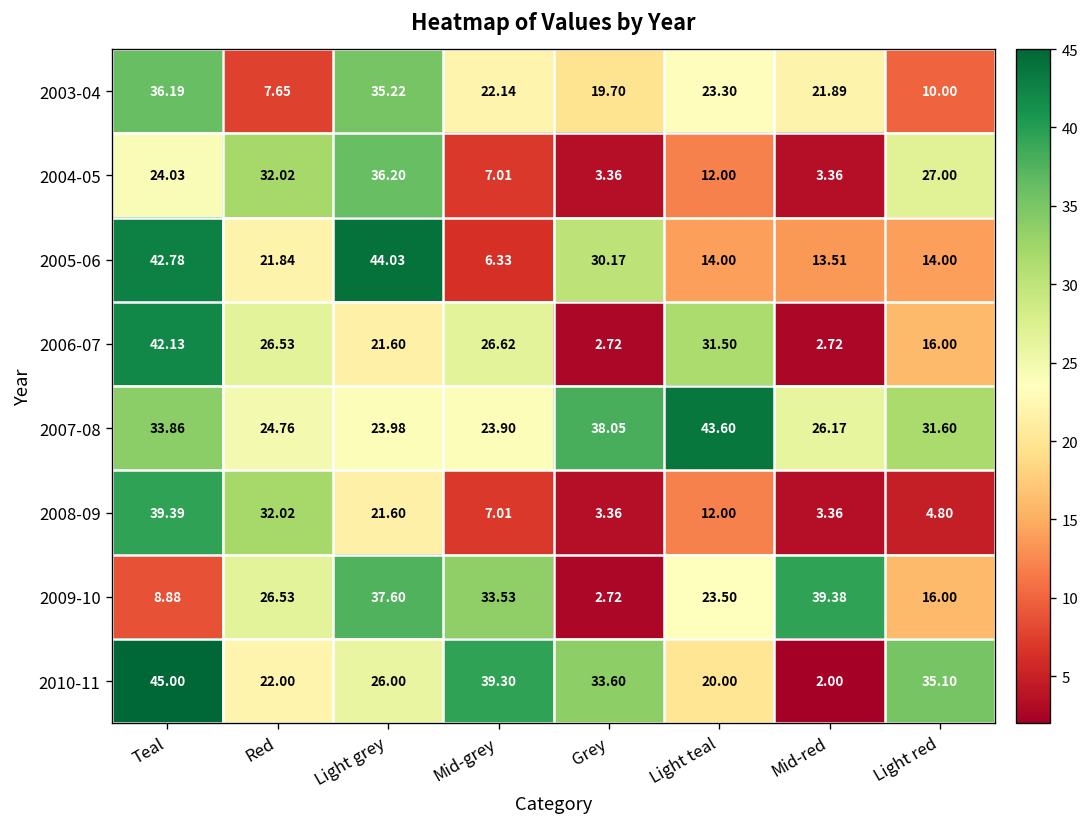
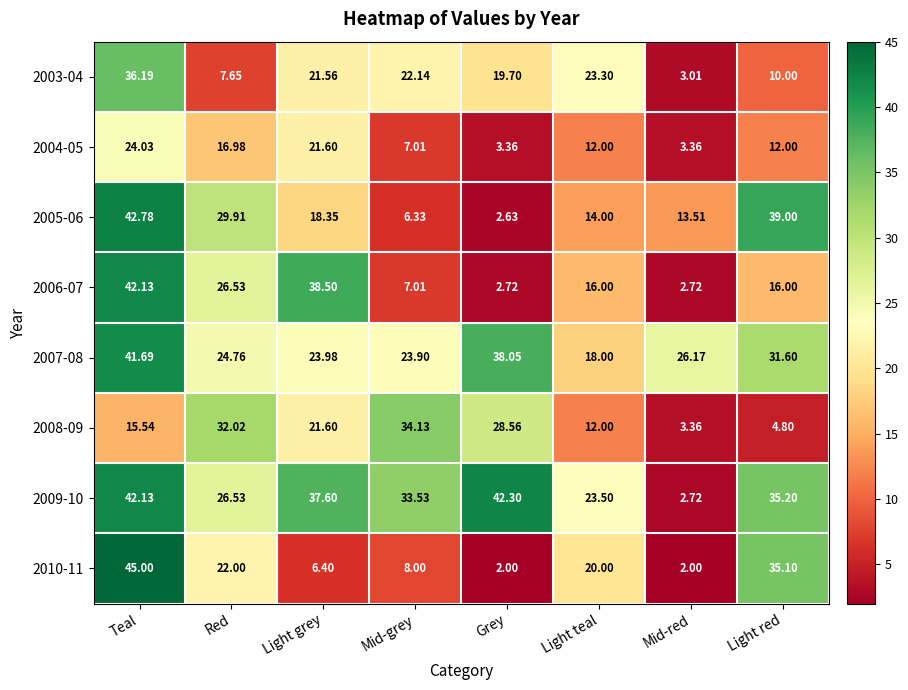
  {
    "2003-04": {
      "Teal": 36.19,
      "Red": 7.65,
-     "Light grey": 35.22,
+     "Light grey": 21.56,
      "Mid-grey": 22.14,
      "Grey": 19.70,
      "Light teal": 23.30,
-     "Mid-red": 21.89,
+     "Mid-red": 3.01,
      "Light red": 10.00
    },
    "2004-05": {
      "Teal": 24.03,
-     "Red": 32.02,
-     "Light grey": 36.20,
+     "Red": 16.98,
+     "Light grey": 21.60,
      "Mid-grey": 7.01,
      "Grey": 3.36,
      "Light teal": 12.00,
      "Mid-red": 3.36,
-     "Light red": 27.00
+     "Light red": 12.00
    },
    "2005-06": {
      "Teal": 42.78,
-     "Red": 21.84,
-     "Light grey": 44.03,
+     "Red": 29.91,
+     "Light grey": 18.35,
      "Mid-grey": 6.33,
-     "Grey": 30.17,
+     "Grey": 2.63,
      "Light teal": 14.00,
      "Mid-red": 13.51,
-     "Light red": 14.00
+     "Light red": 39.00
    },
    "2006-07": {
      "Teal": 42.13,
      "Red": 26.53,
-     "Light grey": 21.60,
-     "Mid-grey": 26.62,
+     "Light grey": 38.50,
+     "Mid-grey": 7.01,
      "Grey": 2.72,
-     "Light teal": 31.50,
+     "Light teal": 16.00,
      "Mid-red": 2.72,
      "Light red": 16.00
    },
    "2007-08": {
-     "Teal": 33.86,
+     "Teal": 41.69,
      "Red": 24.76,
      "Light grey": 23.98,
      "Mid-grey": 23.90,
      "Grey": 38.05,
-     "Light teal": 43.60,
+     "Light teal": 18.00,
      "Mid-red": 26.17,
      "Light red": 31.60
    },
    "2008-09": {
-     "Teal": 39.39,
+     "Teal": 15.54,
      "Red": 32.02,
      "Light grey": 21.60,
-     "Mid-grey": 7.01,
-     "Grey": 3.36,
+     "Mid-grey": 34.13,
+     "Grey": 28.56,
      "Light teal": 12.00,
      "Mid-red": 3.36,
      "Light red": 4.80
    },
    "2009-10": {
-     "Teal": 8.88,
+     "Teal": 42.13,
      "Red": 26.53,
      "Light grey": 37.60,
      "Mid-grey": 33.53,
-     "Grey": 2.72,
+     "Grey": 42.30,
      "Light teal": 23.50,
-     "Mid-red": 39.38,
-     "Light red": 16.00
+     "Mid-red": 2.72,
+     "Light red": 35.20
    },
    "2010-11": {
      "Teal": 45.00,
      "Red": 22.00,
-     "Light grey": 26.00,
-     "Mid-grey": 39.30,
-     "Grey": 33.60,
+     "Light grey": 6.40,
+     "Mid-grey": 8.00,
+     "Grey": 2.00,
      "Light teal": 20.00,
      "Mid-red": 2.00,
      "Light red": 35.10
    }
  }
